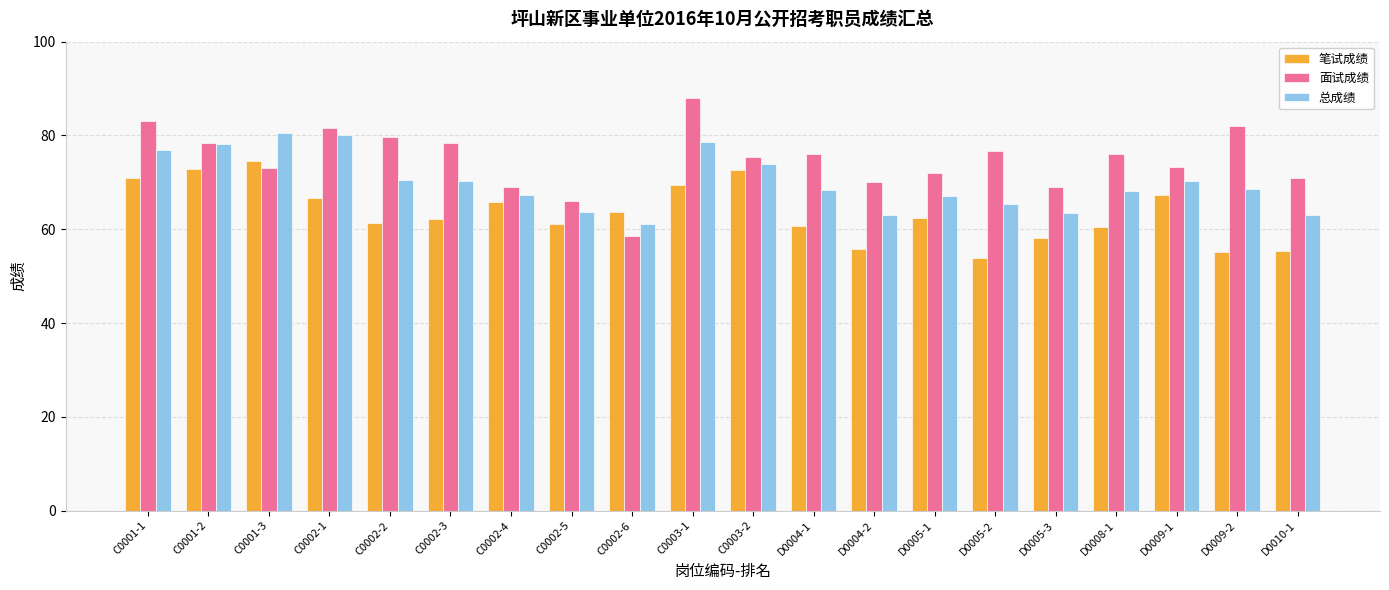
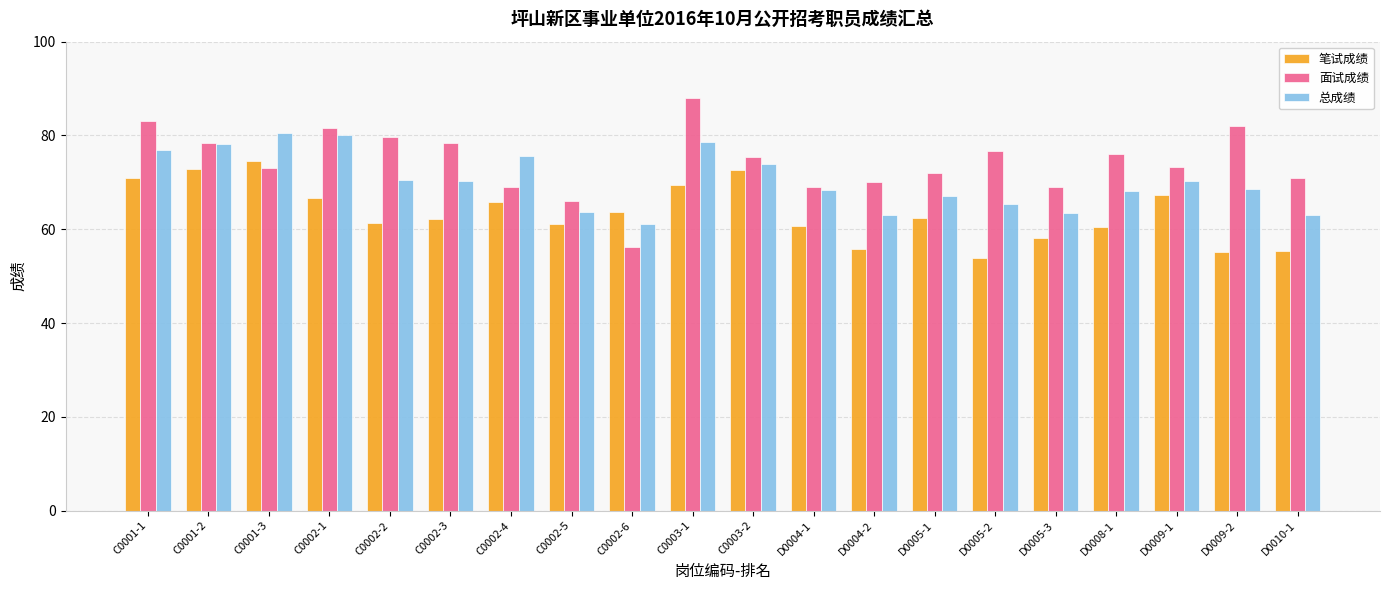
  {
    "笔试成绩": {
      "C0001-1": 71,
      "C0001-2": 73,
      "C0001-3": 75,
      "C0002-1": 67,
      "C0002-2": 61,
      "C0002-3": 62,
      "C0002-4": 66,
      "C0002-5": 61,
      "C0002-6": 64,
      "C0003-1": 69,
      "C0003-2": 73,
      "D0004-1": 61,
      "D0004-2": 56,
      "D0005-1": 62,
      "D0005-2": 54,
      "D0005-3": 58,
      "D0008-1": 60,
      "D0009-1": 67,
      "D0009-2": 55,
      "D0010-1": 55
    },
    "面试成绩": {
      "C0001-1": 83,
      "C0001-2": 78,
      "C0001-3": 73,
      "C0002-1": 82,
      "C0002-2": 80,
      "C0002-3": 78,
      "C0002-4": 69,
      "C0002-5": 66,
-     "C0002-6": 59,
+     "C0002-6": 56,
      "C0003-1": 88,
      "C0003-2": 75,
-     "D0004-1": 76,
+     "D0004-1": 69,
      "D0004-2": 70,
      "D0005-1": 72,
      "D0005-2": 77,
      "D0005-3": 69,
      "D0008-1": 76,
      "D0009-1": 73,
      "D0009-2": 82,
      "D0010-1": 71
    },
    "总成绩": {
      "C0001-1": 77,
      "C0001-2": 78,
      "C0001-3": 81,
      "C0002-1": 80,
      "C0002-2": 71,
      "C0002-3": 70,
-     "C0002-4": 67,
+     "C0002-4": 76,
      "C0002-5": 64,
      "C0002-6": 61,
      "C0003-1": 79,
      "C0003-2": 74,
      "D0004-1": 68,
      "D0004-2": 63,
      "D0005-1": 67,
      "D0005-2": 65,
      "D0005-3": 64,
      "D0008-1": 68,
      "D0009-1": 70,
      "D0009-2": 69,
      "D0010-1": 63
    }
  }
